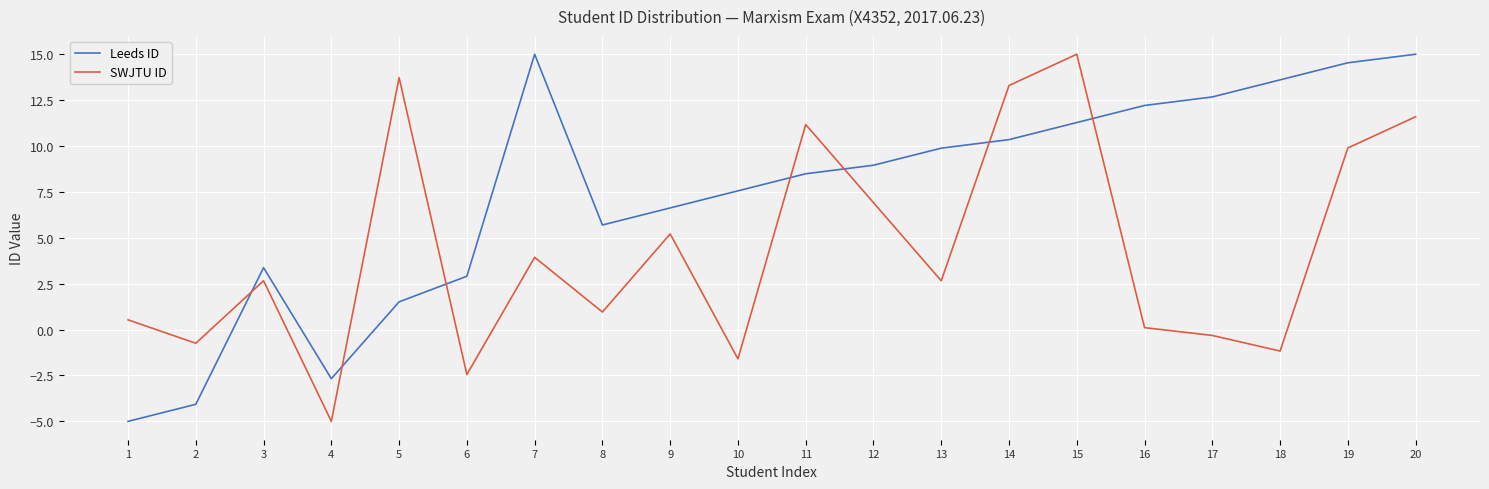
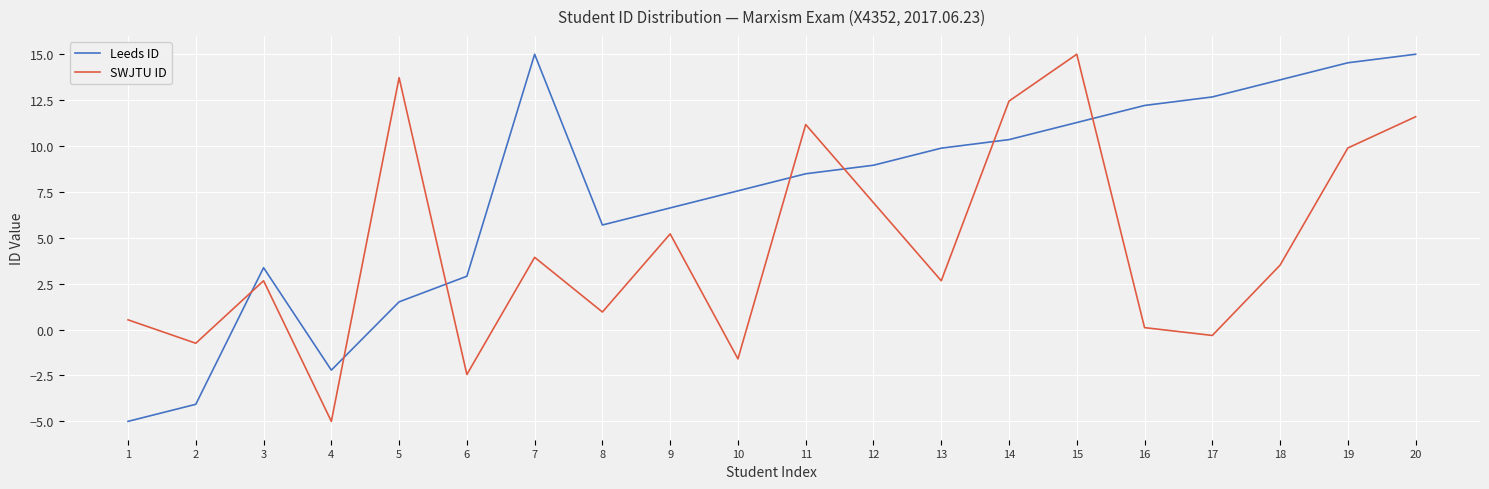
  {
    "Leeds ID": {
      "1": -5.0,
      "2": -4.1,
      "3": 3.4,
-     "4": -2.7,
+     "4": -2.2,
      "5": 1.5,
      "6": 2.9,
      "7": 15.0,
      "8": 5.7,
      "9": 6.6,
      "10": 7.6,
      "11": 8.5,
      "12": 9.0,
      "13": 9.9,
      "14": 10.3,
      "15": 11.3,
      "16": 12.2,
      "17": 12.7,
      "18": 13.6,
      "19": 14.5,
      "20": 15.0
    },
    "SWJTU ID": {
      "1": 0.5,
      "2": -0.7,
      "3": 2.7,
      "4": -5.0,
      "5": 13.7,
      "6": -2.4,
      "7": 3.9,
      "8": 1.0,
      "9": 5.2,
      "10": -1.6,
      "11": 11.2,
      "12": 6.9,
      "13": 2.7,
-     "14": 13.3,
+     "14": 12.4,
      "15": 15.0,
      "16": 0.1,
      "17": -0.3,
-     "18": -1.2,
+     "18": 3.5,
      "19": 9.9,
      "20": 11.6
    }
  }
